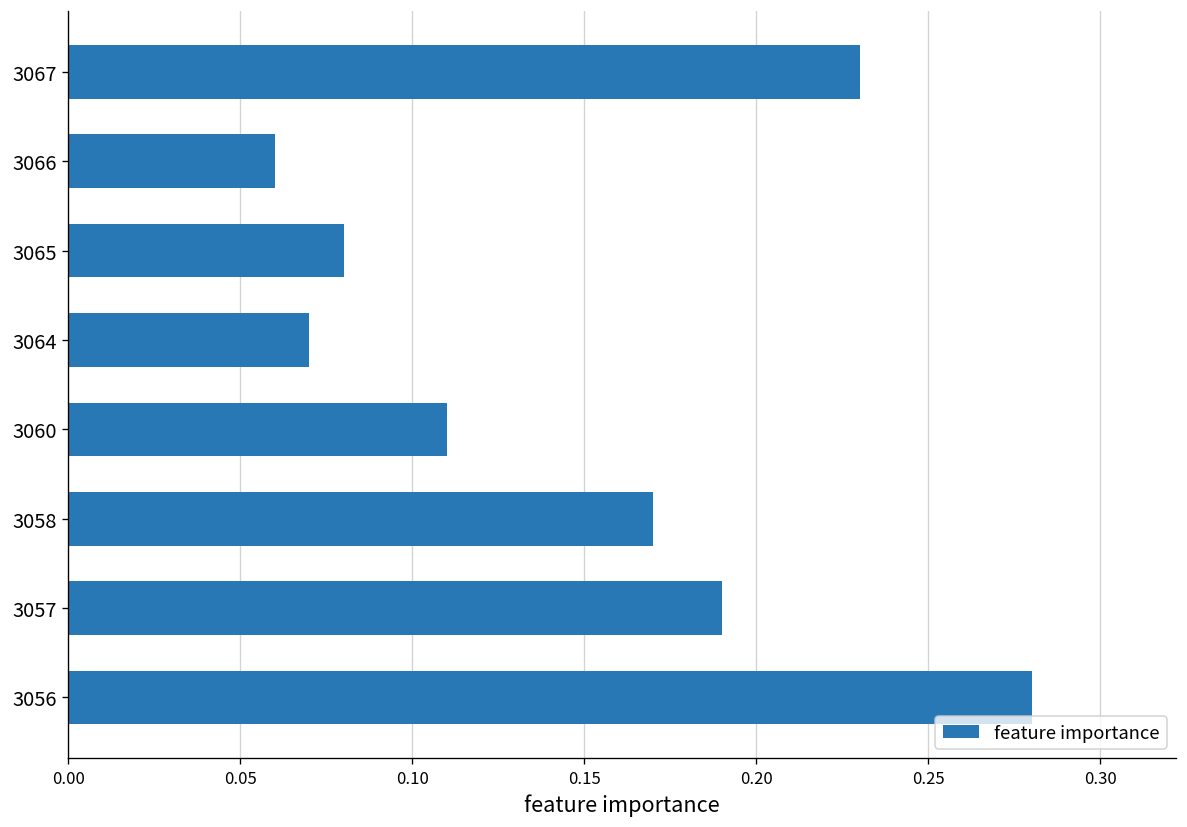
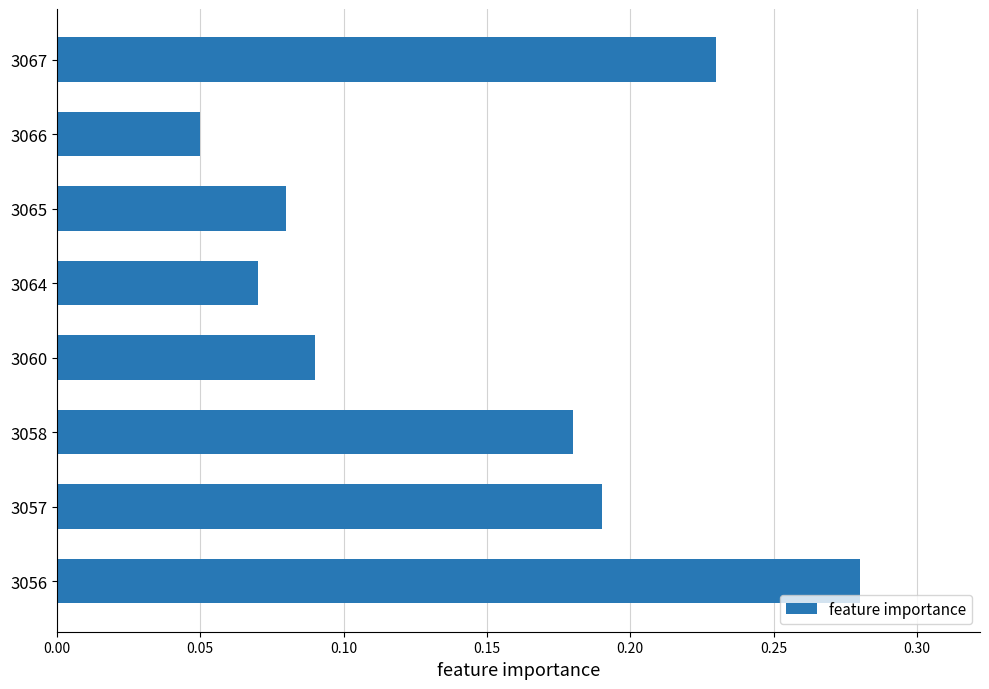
  {
    "3067": 0.23,
-   "3066": 0.06,
+   "3066": 0.05,
    "3065": 0.08,
    "3064": 0.07,
-   "3060": 0.11,
-   "3058": 0.17,
+   "3060": 0.09,
+   "3058": 0.18,
    "3057": 0.19,
    "3056": 0.28
  }
